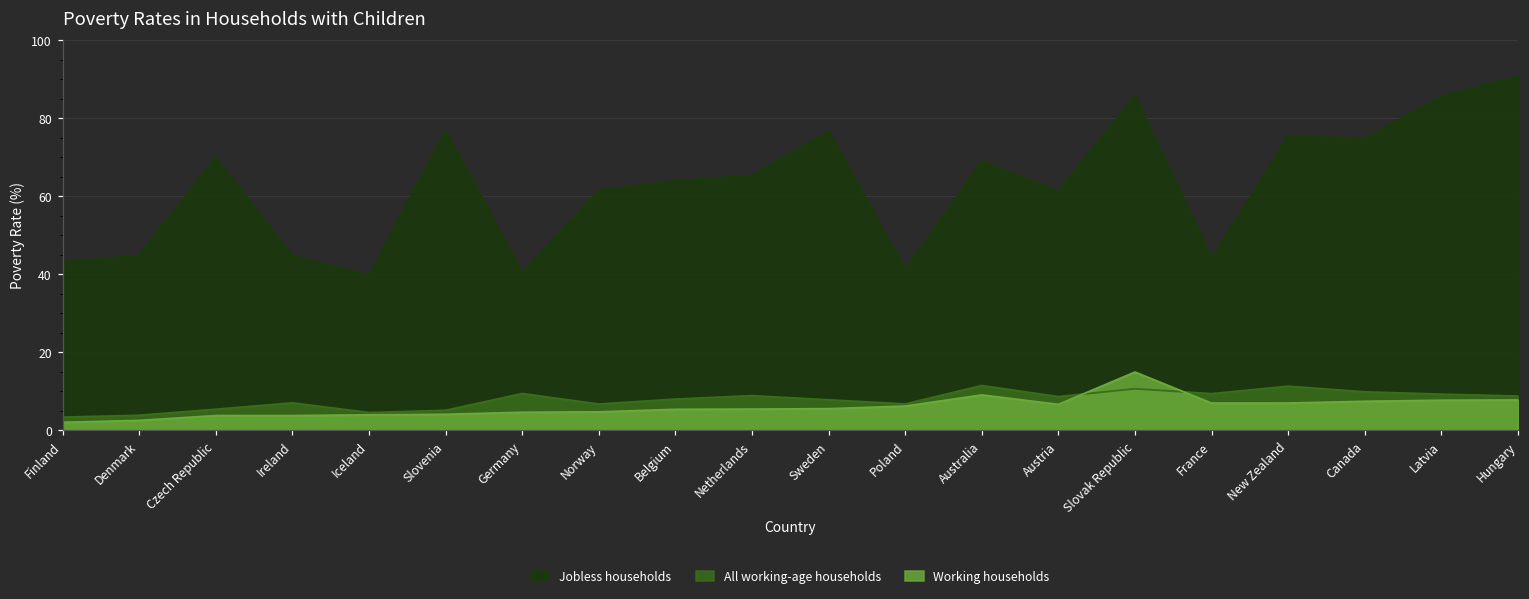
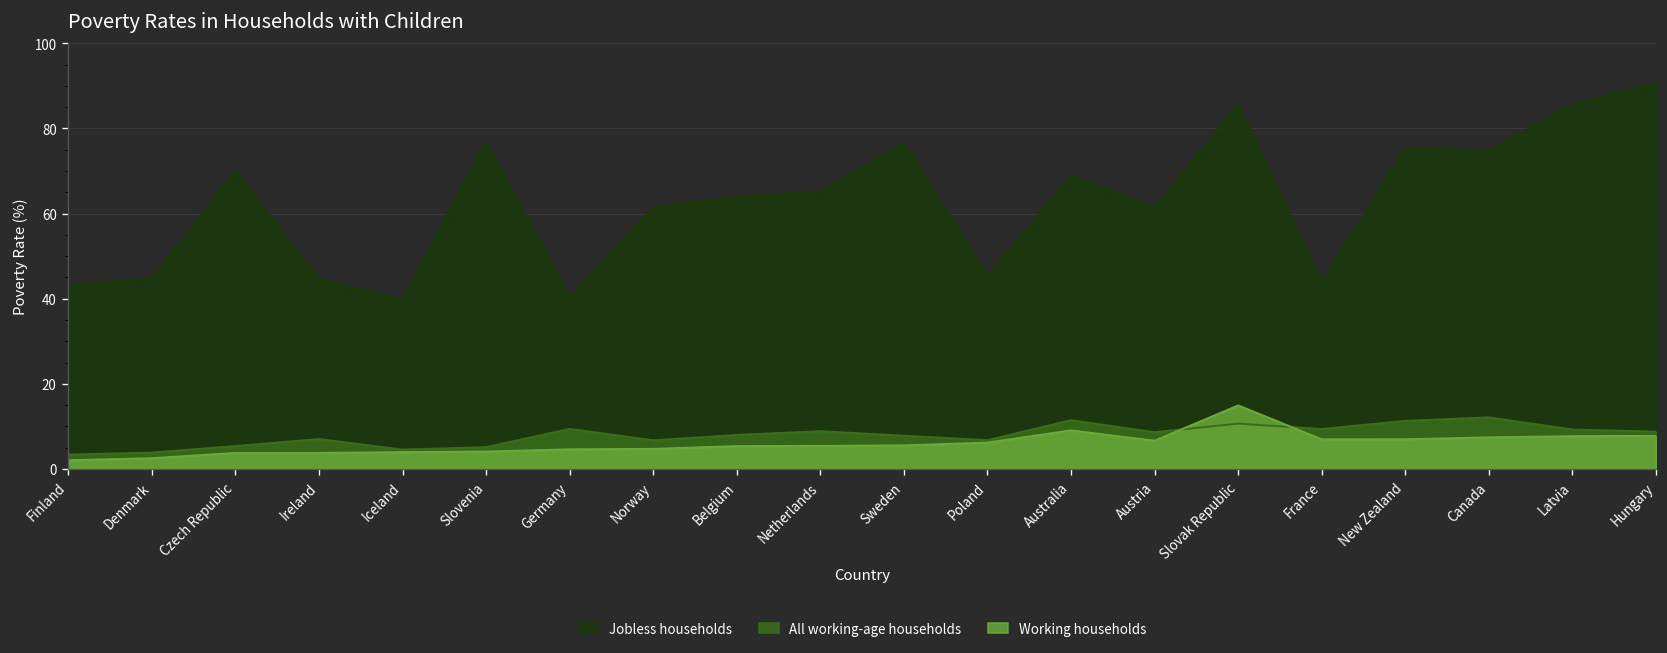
  {
    "Jobless households": {
      "Finland": 43,
      "Denmark": 45,
      "Czech Republic": 70,
      "Ireland": 45,
      "Iceland": 40,
      "Slovenia": 77,
      "Germany": 40,
      "Norway": 62,
      "Belgium": 64,
      "Netherlands": 65,
      "Sweden": 77,
-     "Poland": 41,
+     "Poland": 45,
      "Australia": 69,
      "Austria": 61,
      "Slovak Republic": 86,
      "France": 44,
      "New Zealand": 75,
      "Canada": 75,
      "Latvia": 86,
      "Hungary": 91
    },
    "All working-age households": {
      "Finland": 3,
      "Denmark": 4,
      "Czech Republic": 5,
      "Ireland": 7,
      "Slovenia": 5,
      "Germany": 9,
      "Norway": 7,
      "Belgium": 8,
      "Netherlands": 9,
      "Sweden": 8,
      "Australia": 11,
      "Austria": 9,
      "Slovak Republic": 11,
      "France": 9,
      "New Zealand": 11,
-     "Canada": 10,
+     "Canada": 12,
      "Latvia": 9,
      "Hungary": 9
    },
    "Working households": {
      "Finland": 2,
      "Denmark": 3,
      "Czech Republic": 4,
      "Ireland": 4,
      "Slovenia": 4,
      "Germany": 5,
      "Norway": 5,
      "Belgium": 5,
      "Netherlands": 5,
      "Sweden": 6,
      "Australia": 9,
      "Austria": 7,
      "Slovak Republic": 15,
      "France": 7,
      "New Zealand": 7,
      "Canada": 7,
      "Latvia": 8,
      "Hungary": 8
    }
  }
